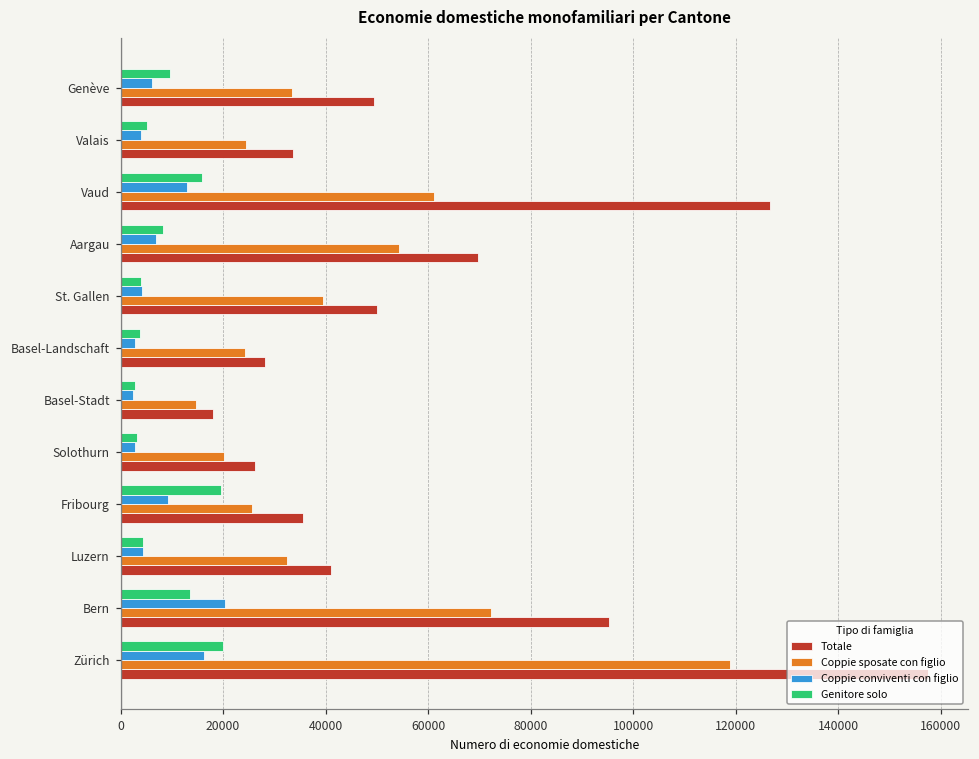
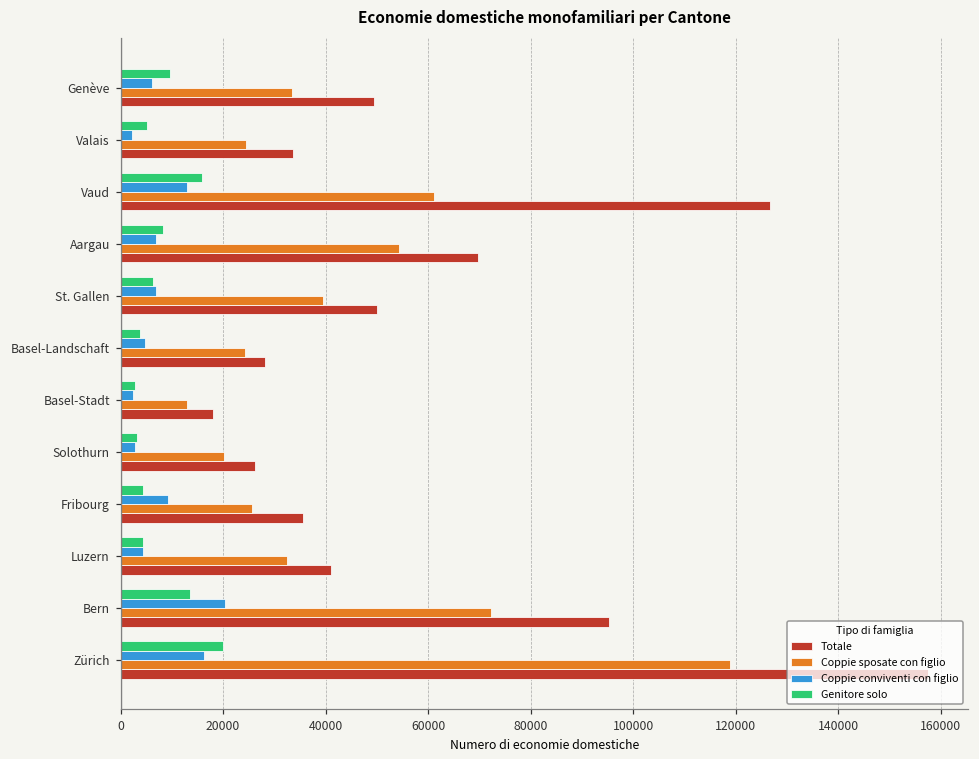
  {
    "Totale": {
      "Genève": 49000,
      "Valais": 34000,
      "Vaud": 127000,
      "Aargau": 70000,
      "St. Gallen": 50000,
      "Basel-Landschaft": 28000,
      "Basel-Stadt": 18000,
      "Solothurn": 26000,
      "Fribourg": 36000,
      "Luzern": 41000,
      "Bern": 95000
    },
    "Coppie sposate con figlio": {
      "Genève": 33000,
      "Valais": 25000,
      "Vaud": 61000,
      "Aargau": 54000,
      "St. Gallen": 39000,
      "Basel-Landschaft": 24000,
-     "Basel-Stadt": 15000,
+     "Basel-Stadt": 13000,
      "Solothurn": 20000,
      "Fribourg": 26000,
      "Luzern": 32000,
      "Bern": 72000,
      "Zürich": 119000
    },
    "Coppie conviventi con figlio": {
      "Genève": 6000,
-     "Valais": 4000,
+     "Valais": 2000,
      "Vaud": 13000,
      "Aargau": 7000,
-     "St. Gallen": 4000,
-     "Basel-Landschaft": 3000,
+     "St. Gallen": 7000,
+     "Basel-Landschaft": 5000,
      "Basel-Stadt": 2000,
      "Solothurn": 3000,
      "Fribourg": 9000,
      "Luzern": 4000,
      "Bern": 20000,
      "Zürich": 16000
    },
    "Genitore solo": {
      "Genève": 10000,
      "Valais": 5000,
      "Vaud": 16000,
      "Aargau": 8000,
-     "St. Gallen": 4000,
+     "St. Gallen": 6000,
      "Basel-Landschaft": 4000,
      "Basel-Stadt": 3000,
      "Solothurn": 3000,
-     "Fribourg": 20000,
+     "Fribourg": 4000,
      "Luzern": 4000,
      "Bern": 13000,
      "Zürich": 20000
    }
  }
